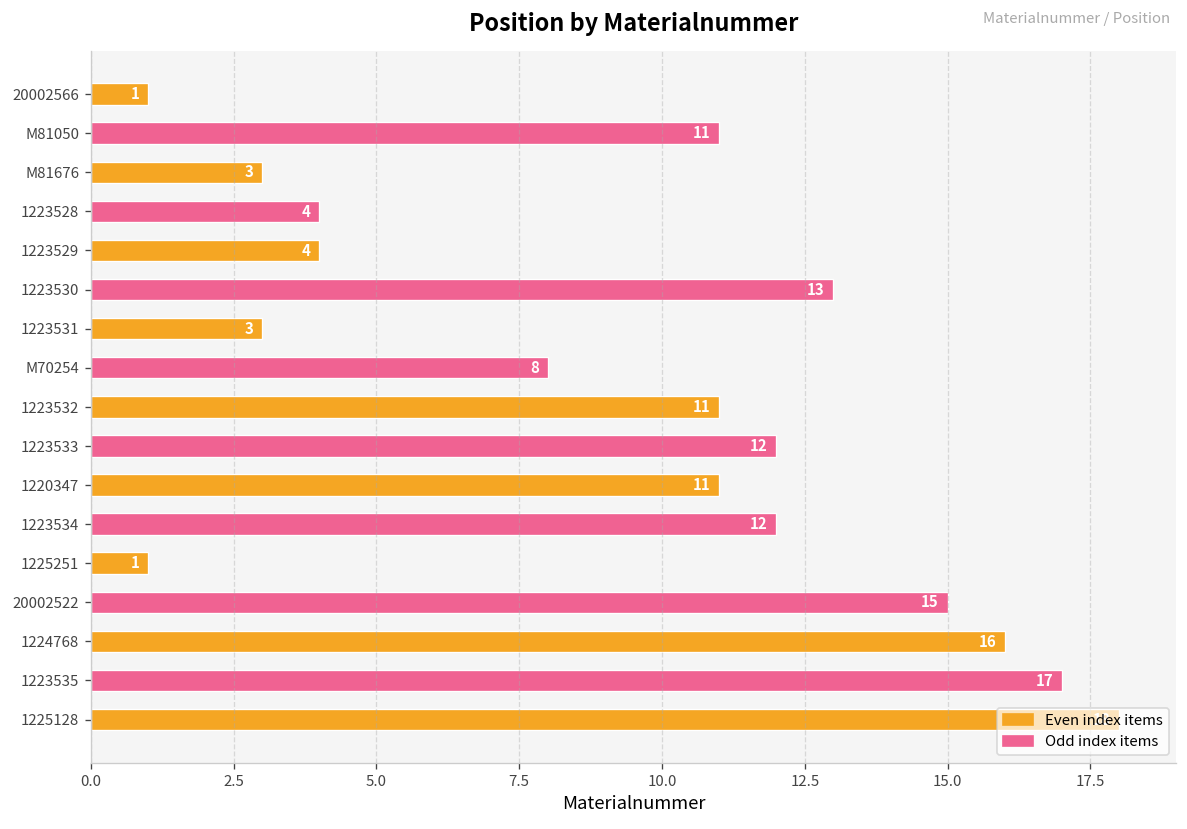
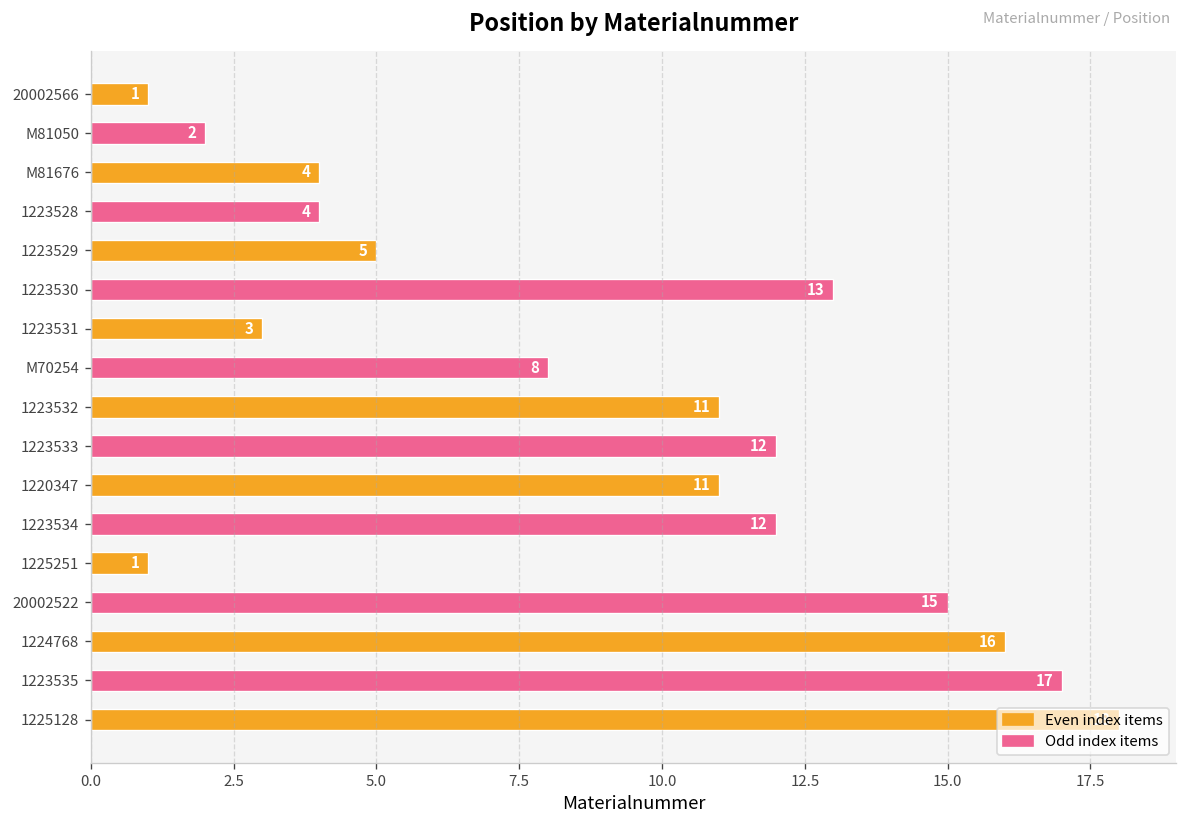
  {
    "20002566": 1,
-   "M81050": 11,
-   "M81676": 3,
+   "M81050": 2,
+   "M81676": 4,
    "1223528": 4,
-   "1223529": 4,
+   "1223529": 5,
    "1223530": 13,
    "1223531": 3,
    "M70254": 8,
    "1223532": 11,
    "1223533": 12,
    "1220347": 11,
    "1223534": 12,
    "1225251": 1,
    "20002522": 15,
    "1224768": 16,
    "1223535": 17
  }
